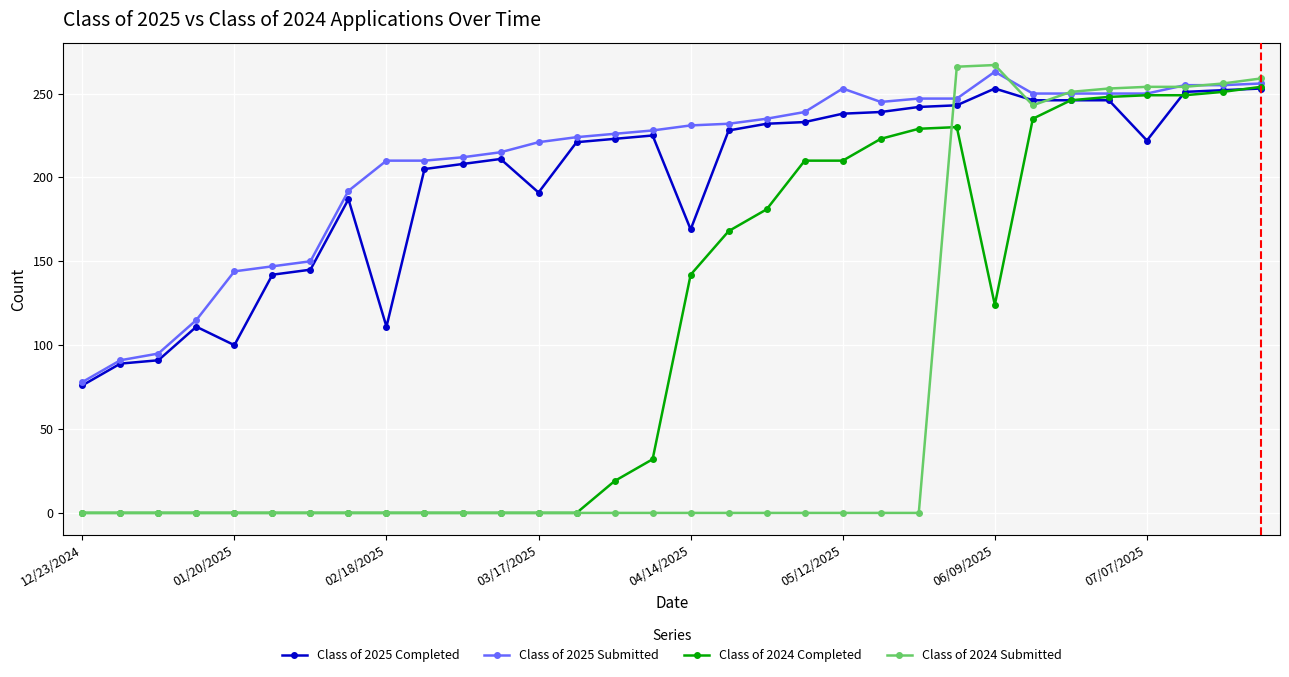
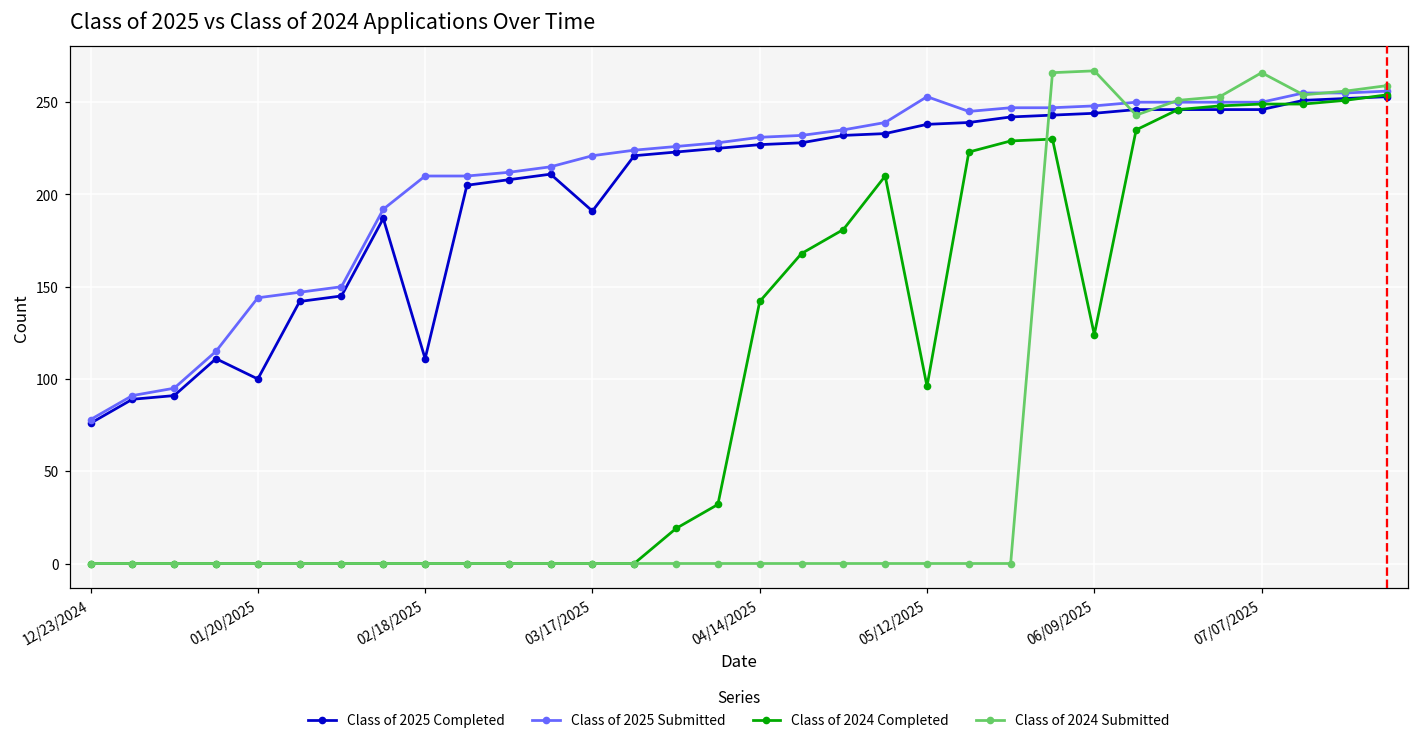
  {
    "Class of 2025 Completed": {
      "12/23/2024": 76,
      "01/20/2025": 100,
      "02/18/2025": 111,
      "03/17/2025": 191,
-     "04/14/2025": 169,
+     "04/14/2025": 227,
      "05/12/2025": 238,
-     "06/09/2025": 253,
-     "07/07/2025": 222
+     "06/09/2025": 244,
+     "07/07/2025": 246
    },
    "Class of 2025 Submitted": {
      "12/23/2024": 78,
      "01/20/2025": 144,
      "02/18/2025": 210,
      "03/17/2025": 221,
      "04/14/2025": 231,
      "05/12/2025": 253,
-     "06/09/2025": 263
+     "06/09/2025": 248
    },
    "Class of 2024 Completed": {
      "04/14/2025": 142,
-     "05/12/2025": 210,
+     "05/12/2025": 96,
      "06/09/2025": 124
    },
    "Class of 2024 Submitted": {
      "04/14/2025": 0,
      "05/12/2025": 0,
      "06/09/2025": 267,
-     "07/07/2025": 254
+     "07/07/2025": 266
    }
  }
